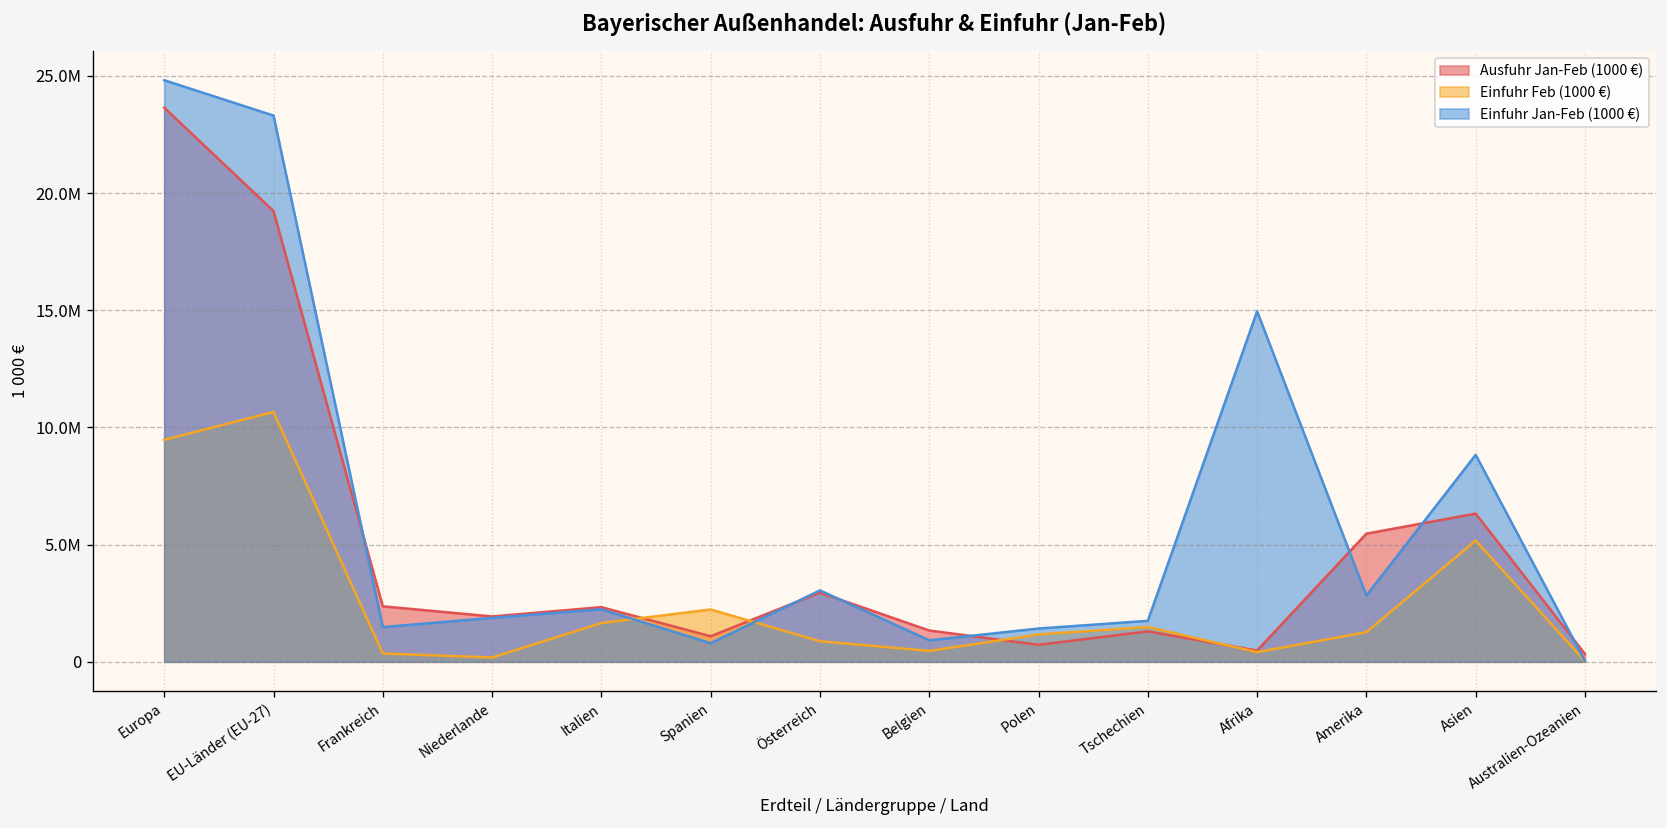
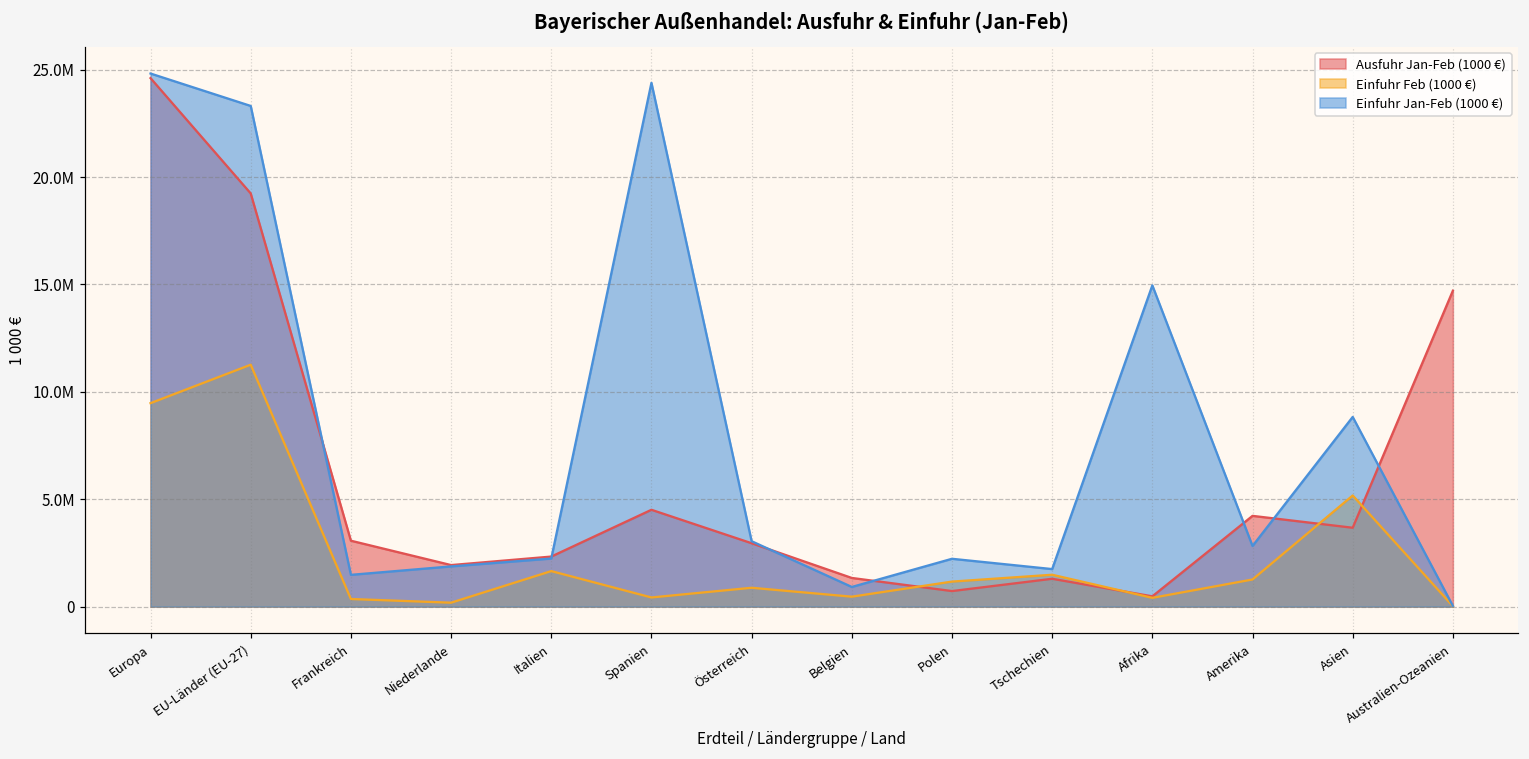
  {
    "Ausfuhr Jan-Feb (1000 €)": {
-     "Europa": 23600000,
+     "Europa": 24600000,
      "EU-Länder (EU-27)": 19200000,
-     "Frankreich": 2400000,
-     "Spanien": 1100000,
+     "Frankreich": 3100000,
+     "Spanien": 4500000,
      "Belgien": 1300000,
      "Polen": 700000,
      "Tschechien": 1300000,
-     "Amerika": 5500000,
-     "Asien": 6300000,
-     "Australien-Ozeanien": 300000
+     "Amerika": 4200000,
+     "Asien": 3700000,
+     "Australien-Ozeanien": 14700000
    },
    "Einfuhr Feb (1000 €)": {
      "Europa": 9500000,
-     "EU-Länder (EU-27)": 10700000,
+     "EU-Länder (EU-27)": 11300000,
      "Frankreich": 400000,
      "Niederlande": 200000,
      "Italien": 1700000,
-     "Spanien": 2200000,
+     "Spanien": 400000,
      "Österreich": 900000,
      "Belgien": 500000,
      "Polen": 1200000,
      "Tschechien": 1500000,
      "Amerika": 1300000,
      "Asien": 5200000
    },
    "Einfuhr Jan-Feb (1000 €)": {
      "Europa": 24800000,
      "EU-Länder (EU-27)": 23300000,
      "Frankreich": 1500000,
-     "Spanien": 800000,
+     "Spanien": 24400000,
      "Belgien": 900000,
-     "Polen": 1400000,
+     "Polen": 2200000,
      "Tschechien": 1700000,
      "Afrika": 15000000,
      "Amerika": 2800000,
      "Asien": 8800000
    }
  }
